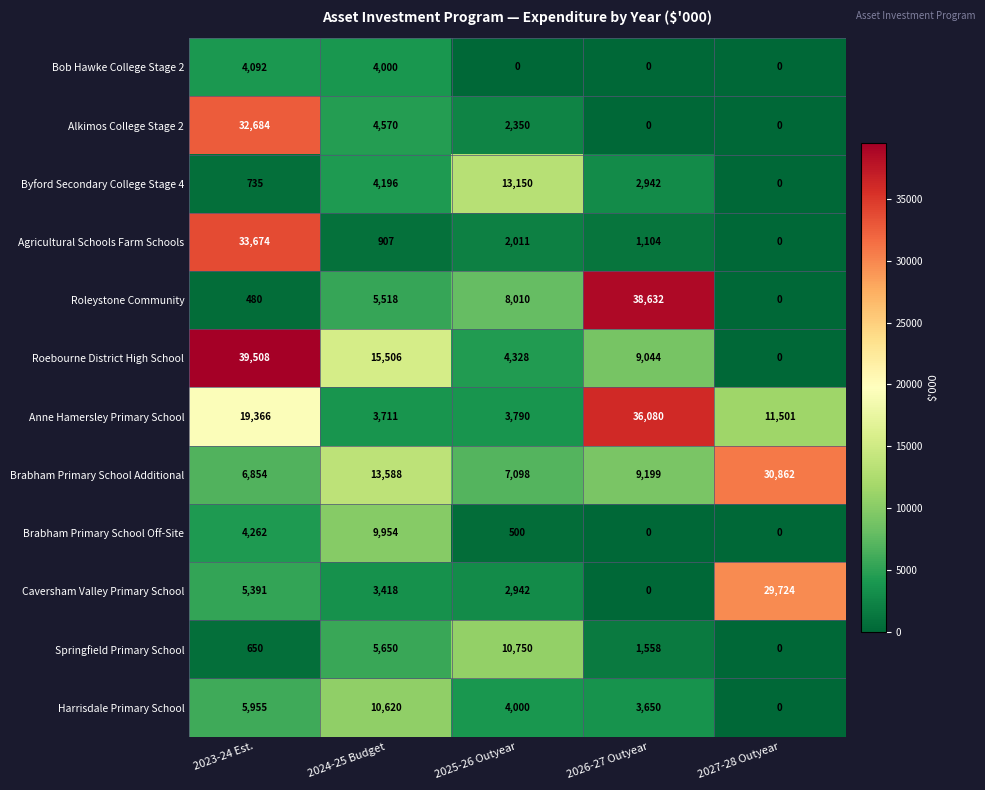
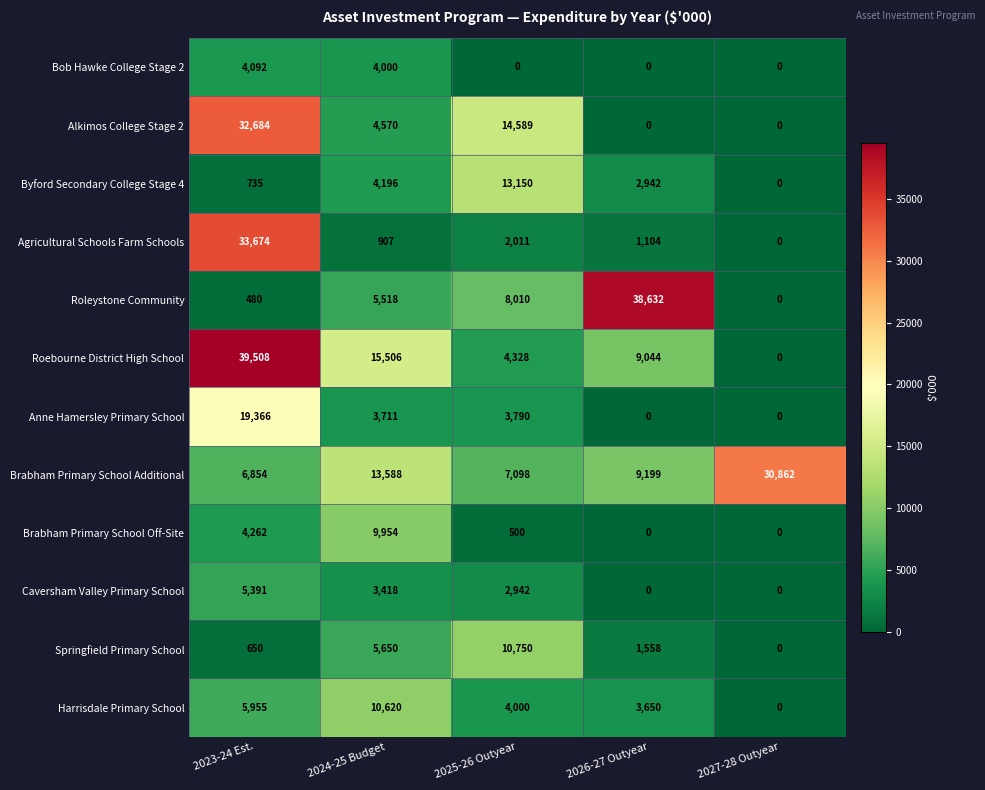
  {
    "Bob Hawke College Stage 2": {
      "2023-24 Est.": "4,092",
      "2024-25 Budget": "4,000",
      "2025-26 Outyear": "0",
      "2026-27 Outyear": "0",
      "2027-28 Outyear": "0"
    },
    "Alkimos College Stage 2": {
      "2023-24 Est.": "32,684",
      "2024-25 Budget": "4,570",
-     "2025-26 Outyear": "2,350",
+     "2025-26 Outyear": "14,589",
      "2026-27 Outyear": "0",
      "2027-28 Outyear": "0"
    },
    "Byford Secondary College Stage 4": {
      "2023-24 Est.": "735",
      "2024-25 Budget": "4,196",
      "2025-26 Outyear": "13,150",
      "2026-27 Outyear": "2,942",
      "2027-28 Outyear": "0"
    },
    "Agricultural Schools Farm Schools": {
      "2023-24 Est.": "33,674",
      "2024-25 Budget": "907",
      "2025-26 Outyear": "2,011",
      "2026-27 Outyear": "1,104",
      "2027-28 Outyear": "0"
    },
    "Roleystone Community": {
      "2023-24 Est.": "480",
      "2024-25 Budget": "5,518",
      "2025-26 Outyear": "8,010",
      "2026-27 Outyear": "38,632",
      "2027-28 Outyear": "0"
    },
    "Roebourne District High School": {
      "2023-24 Est.": "39,508",
      "2024-25 Budget": "15,506",
      "2025-26 Outyear": "4,328",
      "2026-27 Outyear": "9,044",
      "2027-28 Outyear": "0"
    },
    "Anne Hamersley Primary School": {
      "2023-24 Est.": "19,366",
      "2024-25 Budget": "3,711",
      "2025-26 Outyear": "3,790",
-     "2026-27 Outyear": "36,080",
-     "2027-28 Outyear": "11,501"
+     "2026-27 Outyear": "0",
+     "2027-28 Outyear": "0"
    },
    "Brabham Primary School Additional": {
      "2023-24 Est.": "6,854",
      "2024-25 Budget": "13,588",
      "2025-26 Outyear": "7,098",
      "2026-27 Outyear": "9,199",
      "2027-28 Outyear": "30,862"
    },
    "Brabham Primary School Off-Site": {
      "2023-24 Est.": "4,262",
      "2024-25 Budget": "9,954",
      "2025-26 Outyear": "500",
      "2026-27 Outyear": "0",
      "2027-28 Outyear": "0"
    },
    "Caversham Valley Primary School": {
      "2023-24 Est.": "5,391",
      "2024-25 Budget": "3,418",
      "2025-26 Outyear": "2,942",
      "2026-27 Outyear": "0",
-     "2027-28 Outyear": "29,724"
+     "2027-28 Outyear": "0"
    },
    "Springfield Primary School": {
      "2023-24 Est.": "650",
      "2024-25 Budget": "5,650",
      "2025-26 Outyear": "10,750",
      "2026-27 Outyear": "1,558",
      "2027-28 Outyear": "0"
    },
    "Harrisdale Primary School": {
      "2023-24 Est.": "5,955",
      "2024-25 Budget": "10,620",
      "2025-26 Outyear": "4,000",
      "2026-27 Outyear": "3,650",
      "2027-28 Outyear": "0"
    }
  }
